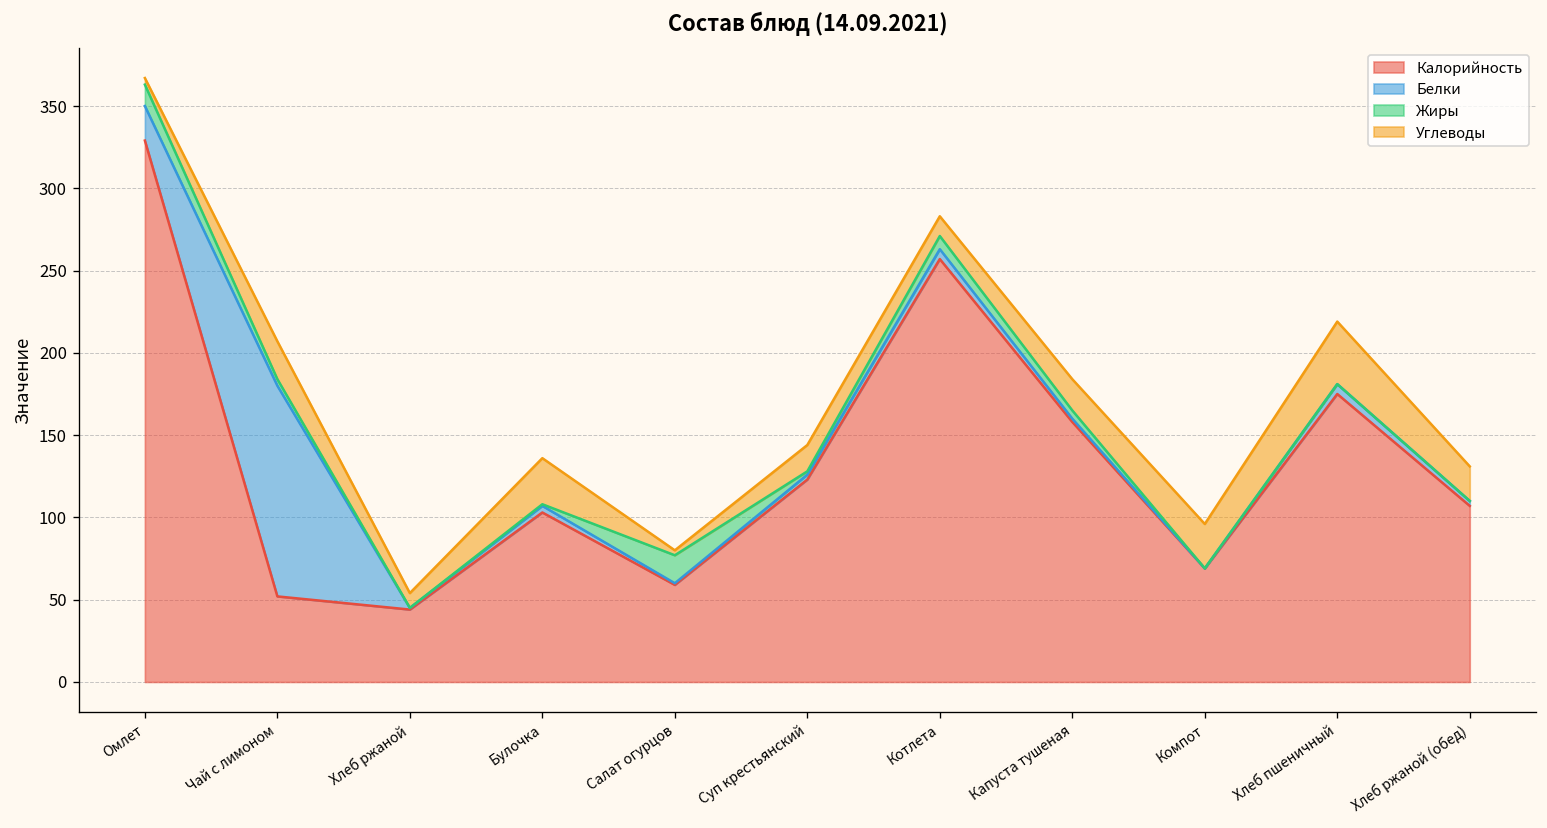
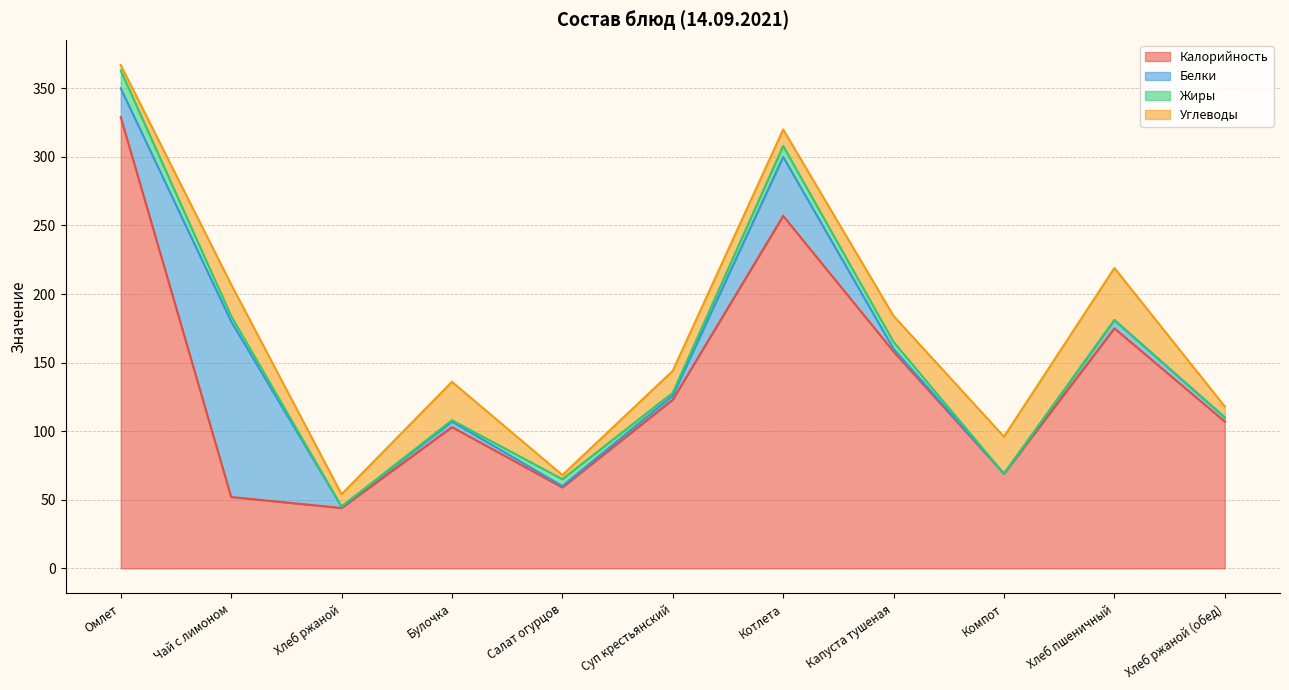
  {
    "Калорийность": {
      "Омлет": 329,
      "Чай с лимоном": 52,
      "Булочка": 103,
      "Суп крестьянский": 123,
      "Котлета": 257,
      "Капуста тушеная": 158,
      "Хлеб пшеничный": 175,
      "Хлеб ржаной (обед)": 107
    },
    "Белки": {
      "Омлет": 21,
      "Чай с лимоном": 128,
      "Суп крестьянский": 3,
-     "Котлета": 6,
+     "Котлета": 43,
      "Капуста тушеная": 2
    },
    "Жиры": {
      "Омлет": 13,
      "Чай с лимоном": 4,
-     "Салат огурцов": 17,
+     "Салат огурцов": 5,
      "Суп крестьянский": 2,
      "Котлета": 8,
      "Капуста тушеная": 5
    },
    "Углеводы": {
      "Омлет": 4,
      "Чай с лимоном": 23,
      "Хлеб ржаной": 9,
      "Булочка": 28,
      "Салат огурцов": 3,
      "Суп крестьянский": 16,
      "Котлета": 12,
      "Капуста тушеная": 19,
      "Компот": 27,
      "Хлеб пшеничный": 38,
-     "Хлеб ржаной (обед)": 21
+     "Хлеб ржаной (обед)": 8
    }
  }
